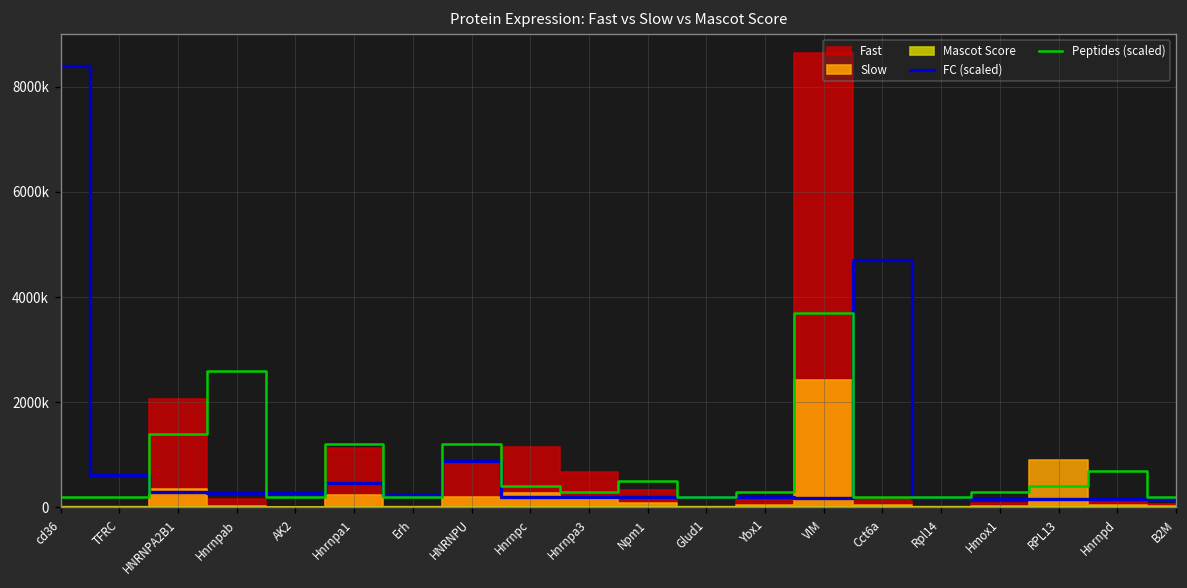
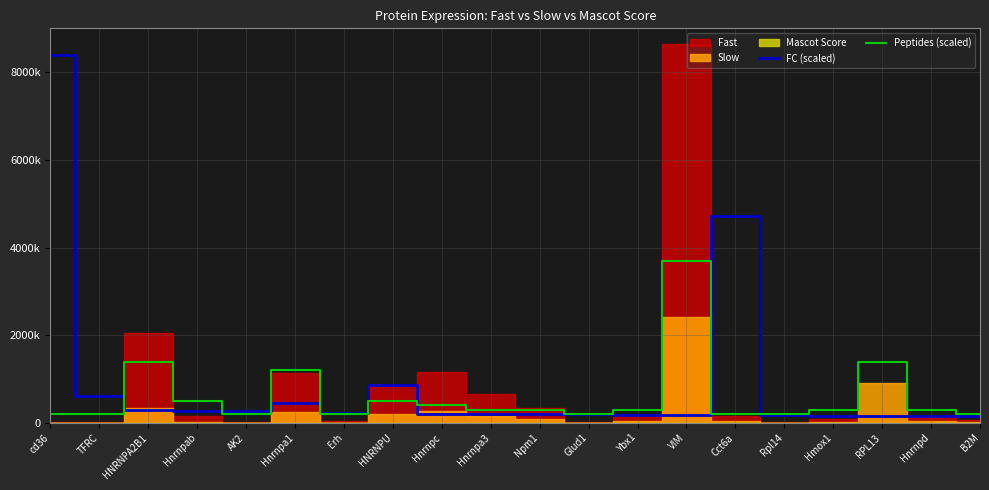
  {
    "FC (scaled)": {
      "cd36": 8400000,
      "TFRC": 600000,
      "HNRNPA2B1": 300000,
      "Hnrnpab": 300000,
      "AK2": 300000,
      "Hnrnpa1": 500000,
      "HNRNPU": 900000,
      "Hnrnpc": 200000,
      "Hnrnpa3": 200000,
      "Npm1": 200000,
      "Ybx1": 200000,
      "VIM": 200000,
      "Cct6a": 4700000,
      "Hmox1": 200000,
      "RPL13": 200000,
      "Hnrnpd": 200000
    },
    "Peptides (scaled)": {
      "cd36": 200000,
      "TFRC": 200000,
      "HNRNPA2B1": 1400000,
-     "Hnrnpab": 2600000,
+     "Hnrnpab": 500000,
      "AK2": 200000,
      "Hnrnpa1": 1200000,
-     "HNRNPU": 1200000,
+     "HNRNPU": 500000,
      "Hnrnpc": 400000,
      "Hnrnpa3": 300000,
-     "Npm1": 500000,
+     "Npm1": 300000,
      "Ybx1": 300000,
      "VIM": 3700000,
      "Cct6a": 200000,
      "Hmox1": 300000,
-     "RPL13": 400000,
-     "Hnrnpd": 700000
+     "RPL13": 1400000,
+     "Hnrnpd": 300000
    }
  }
